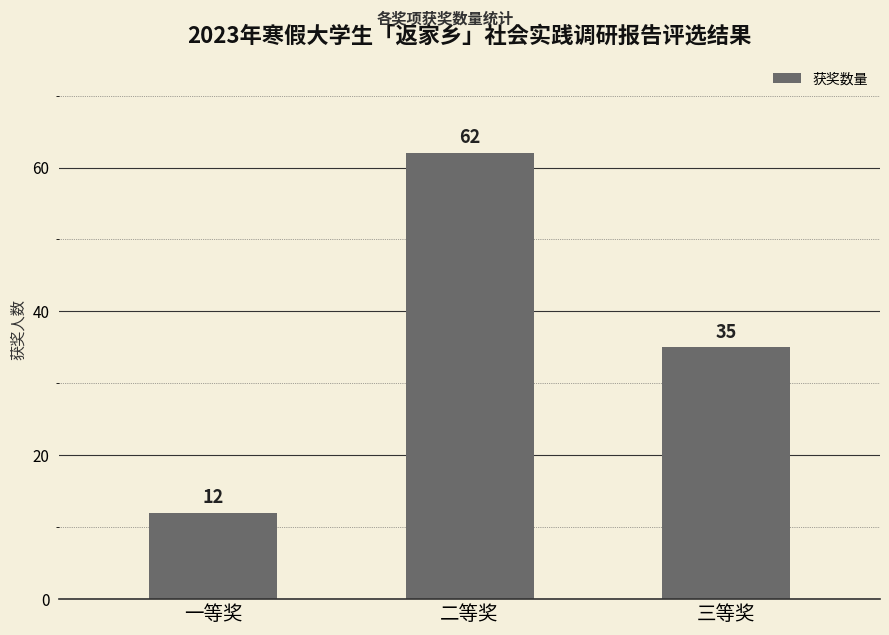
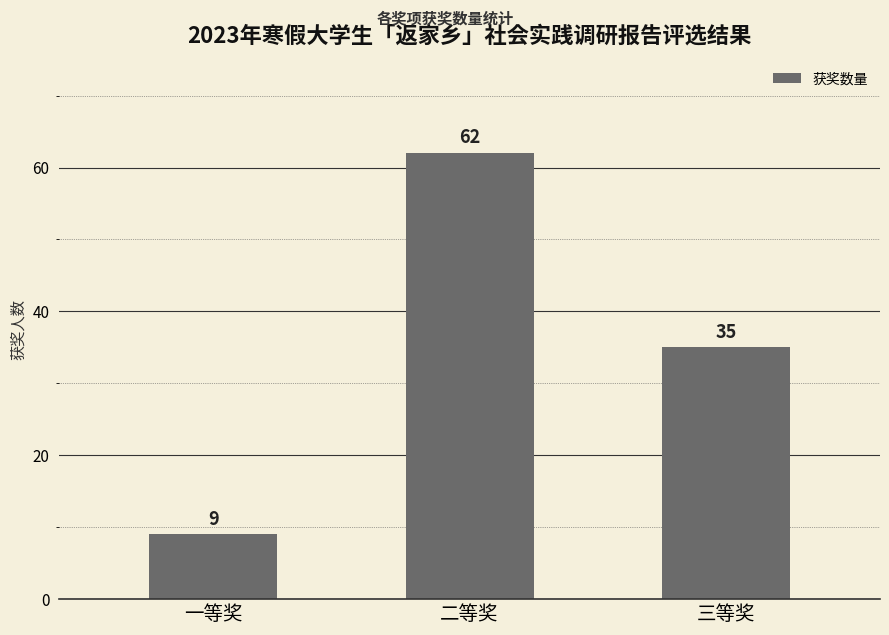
  {
-   "一等奖": 12,
+   "一等奖": 9,
    "二等奖": 62,
    "三等奖": 35
  }
